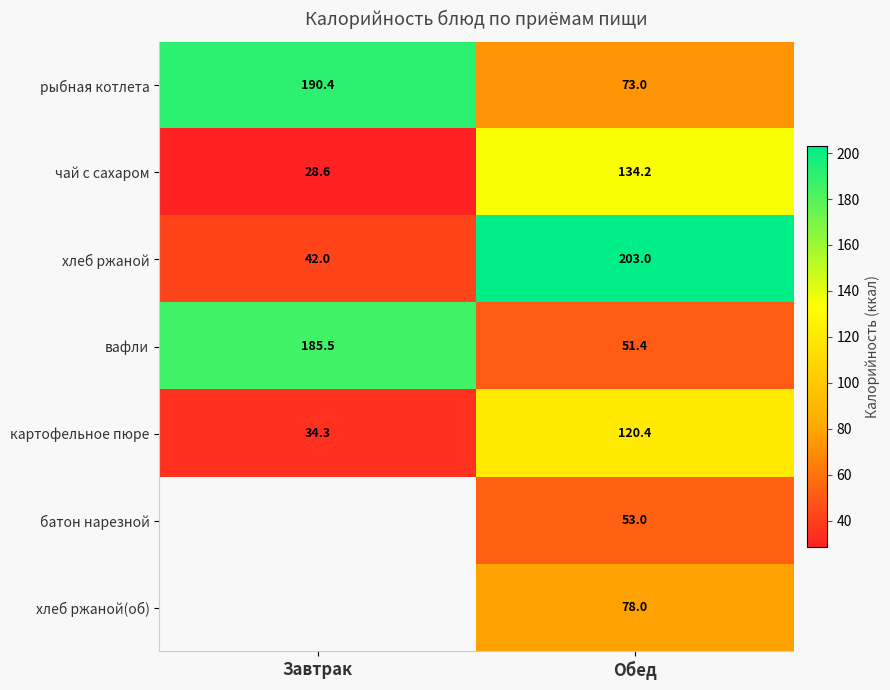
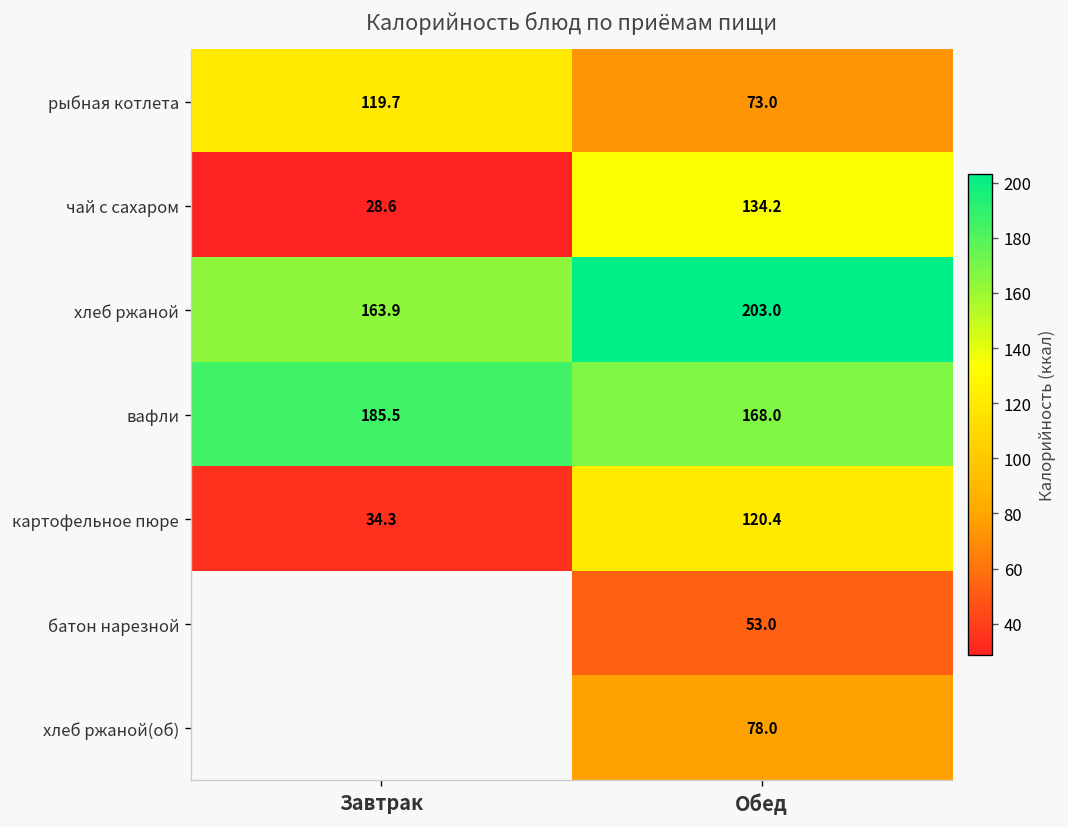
  {
    "рыбная котлета": {
-     "Завтрак": 190.4,
+     "Завтрак": 119.7,
      "Обед": 73.0
    },
    "чай с сахаром": {
      "Завтрак": 28.6,
      "Обед": 134.2
    },
    "хлеб ржаной": {
-     "Завтрак": 42.0,
+     "Завтрак": 163.9,
      "Обед": 203.0
    },
    "вафли": {
      "Завтрак": 185.5,
-     "Обед": 51.4
+     "Обед": 168.0
    },
    "картофельное пюре": {
      "Завтрак": 34.3,
      "Обед": 120.4
    },
    "батон нарезной": {
      "Обед": 53.0
    },
    "хлеб ржаной(об)": {
      "Обед": 78.0
    }
  }
